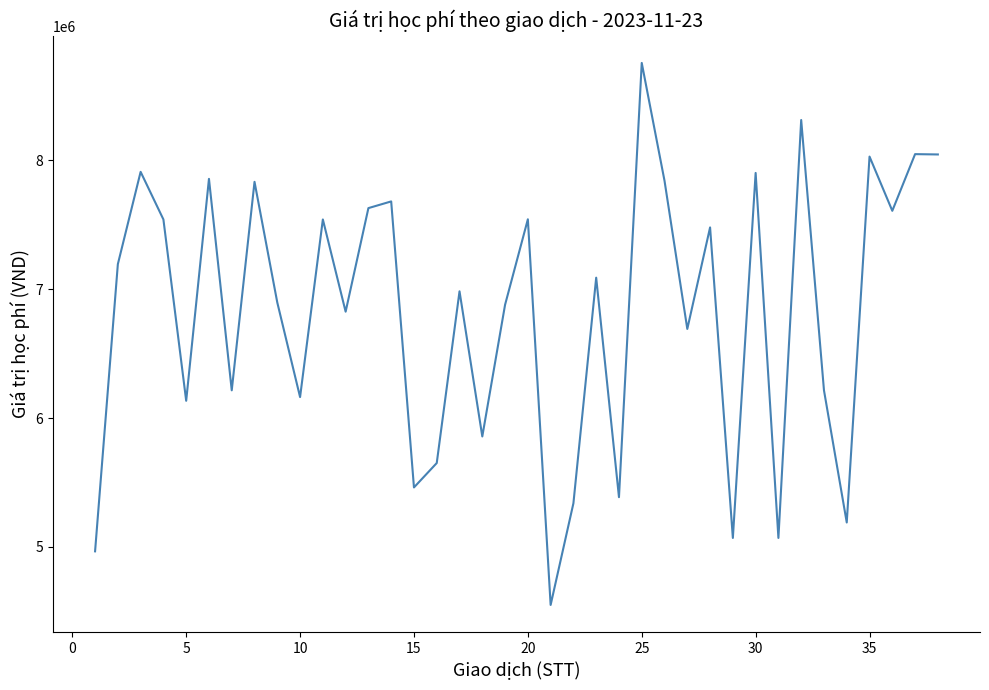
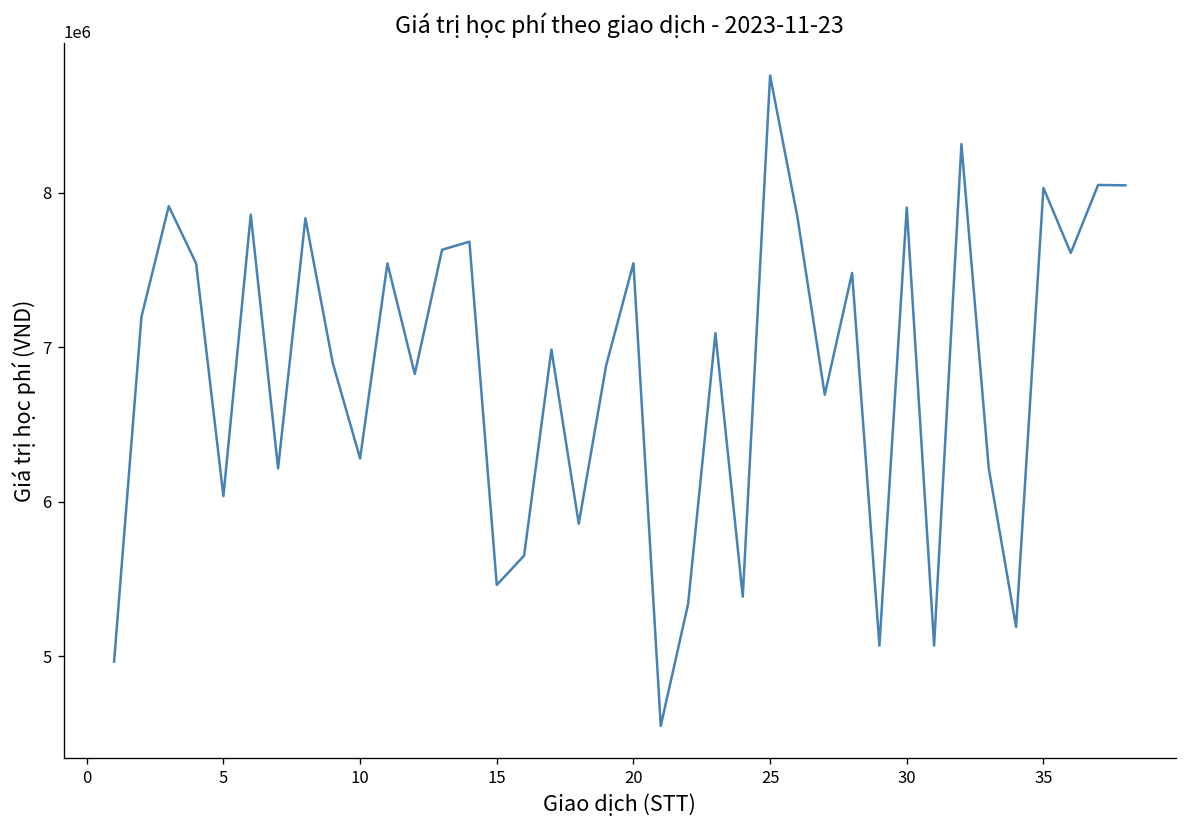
  {
-   "5": 6130000,
-   "10": 6160000,
+   "5": 6040000,
+   "10": 6280000,
    "15": 5460000,
    "20": 7540000,
    "25": 8760000,
    "30": 7900000,
    "35": 8030000
  }
